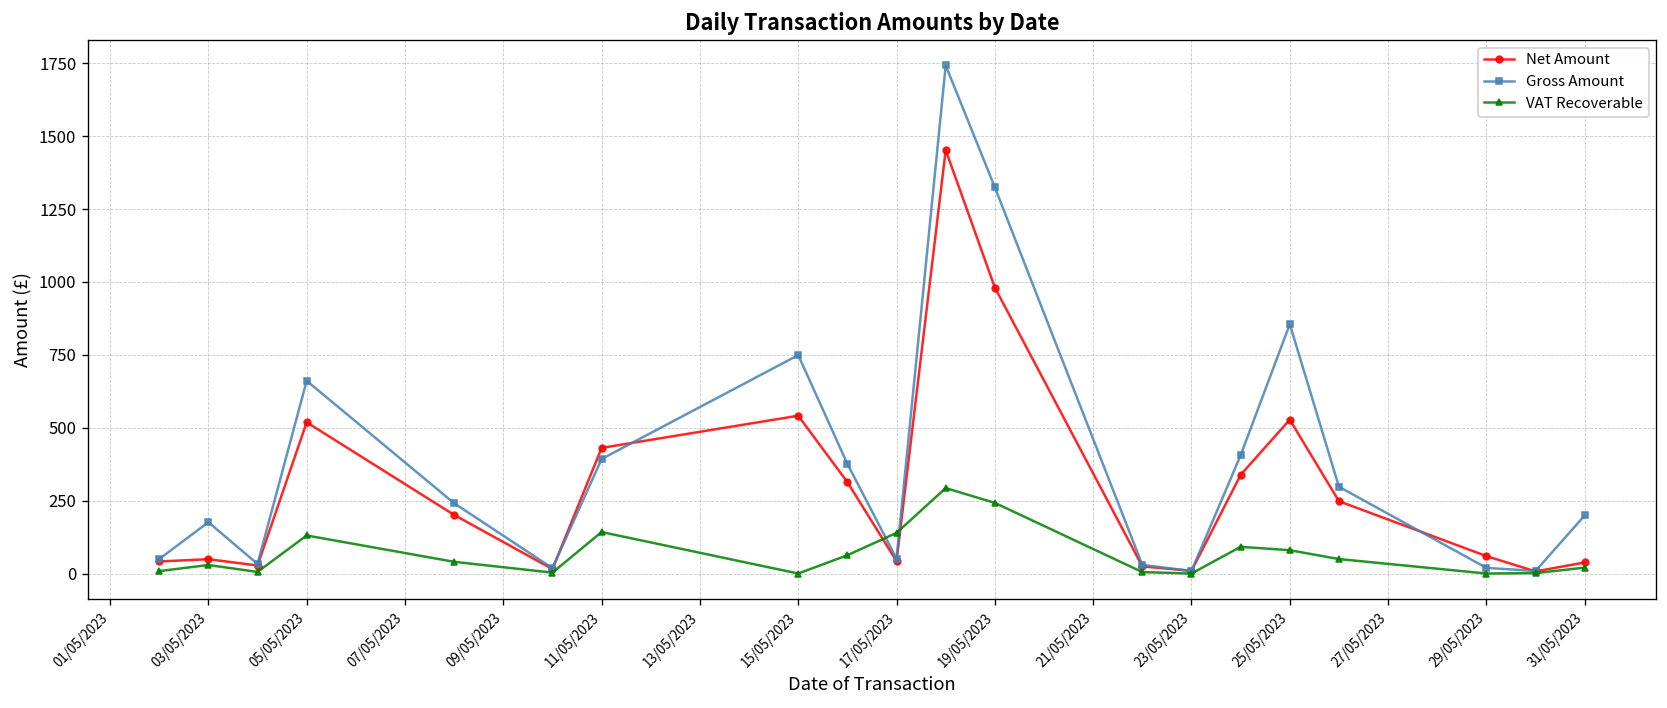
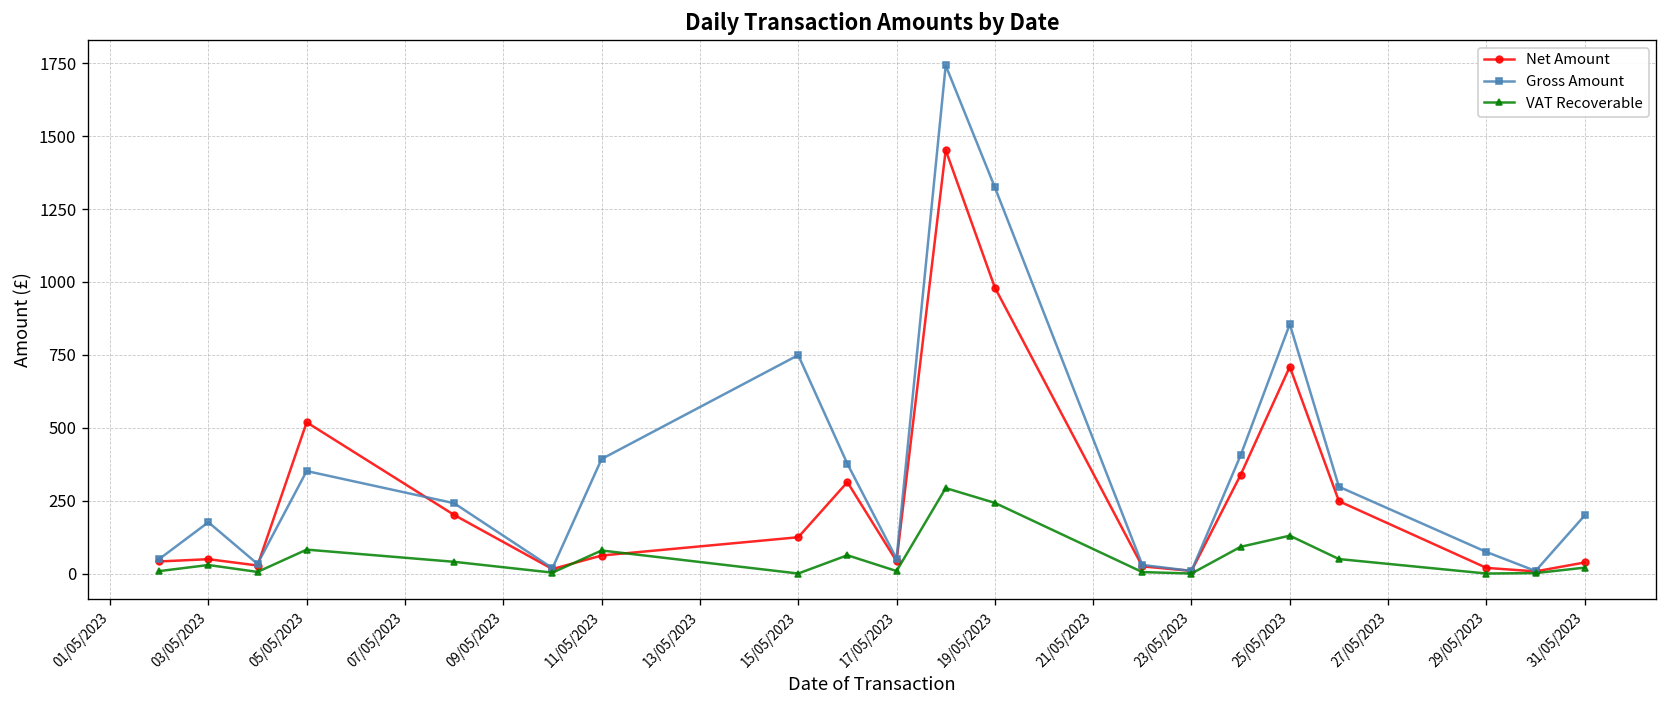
  {
    "Net Amount": {
      "03/05/2023": 50,
      "05/05/2023": 520,
-     "11/05/2023": 430,
-     "15/05/2023": 540,
+     "11/05/2023": 60,
+     "15/05/2023": 120,
      "19/05/2023": 980,
-     "25/05/2023": 530,
-     "29/05/2023": 60,
+     "25/05/2023": 710,
+     "29/05/2023": 20,
      "31/05/2023": 40
    },
    "Gross Amount": {
      "03/05/2023": 180,
-     "05/05/2023": 660,
+     "05/05/2023": 350,
      "11/05/2023": 390,
      "15/05/2023": 750,
      "19/05/2023": 1320,
      "25/05/2023": 860,
-     "29/05/2023": 20,
+     "29/05/2023": 70,
      "31/05/2023": 200
    },
    "VAT Recoverable": {
      "03/05/2023": 30,
-     "05/05/2023": 130,
-     "11/05/2023": 140,
+     "05/05/2023": 80,
+     "11/05/2023": 80,
      "15/05/2023": 0,
-     "17/05/2023": 140,
+     "17/05/2023": 10,
      "19/05/2023": 240,
-     "25/05/2023": 80,
+     "25/05/2023": 130,
      "29/05/2023": 0,
      "31/05/2023": 20
    }
  }
